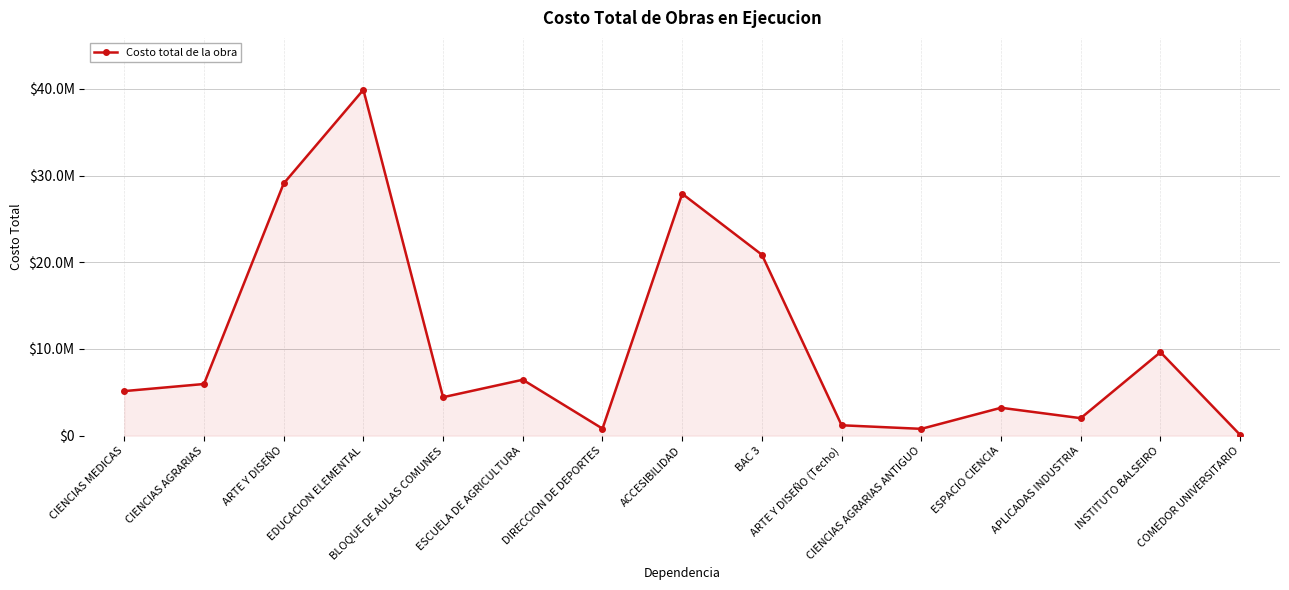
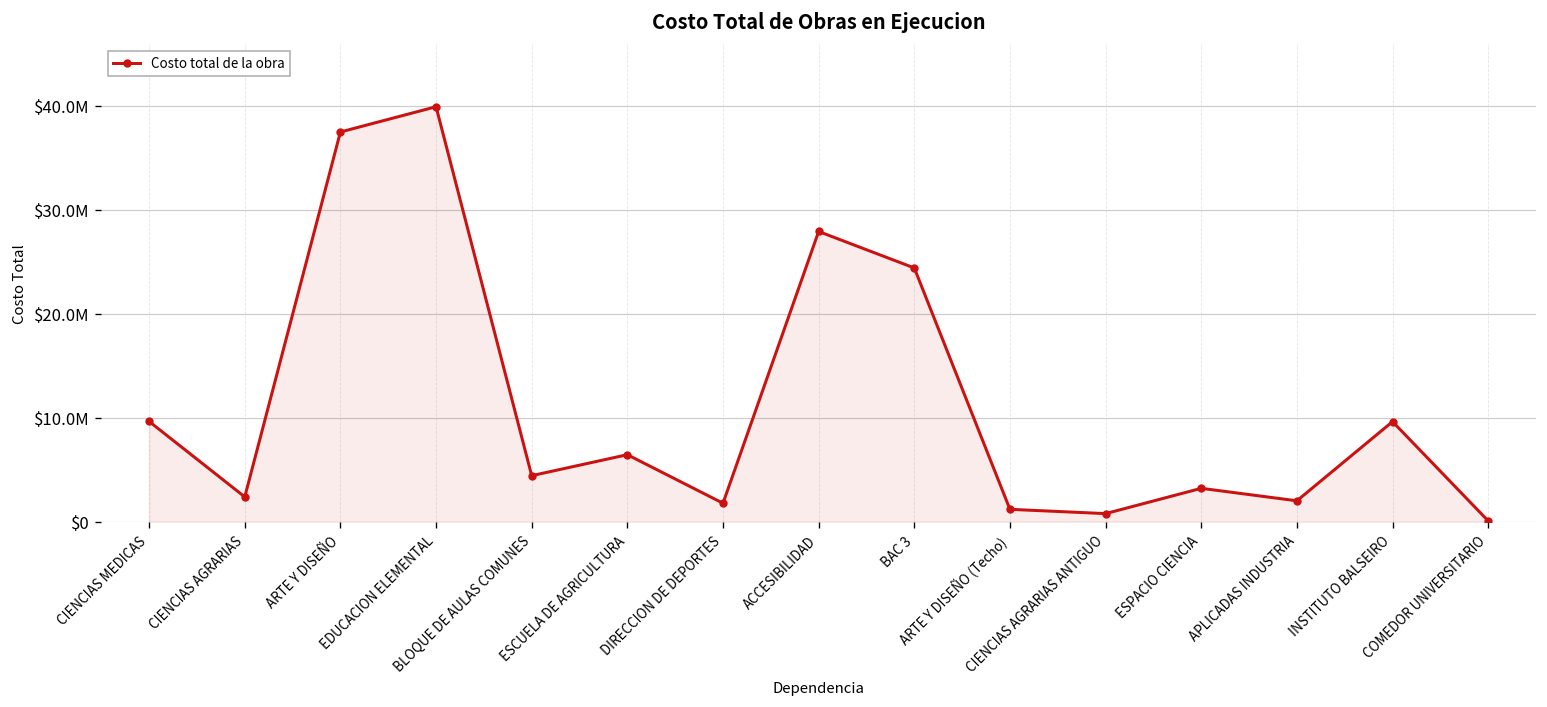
  {
-   "CIENCIAS MEDICAS": "$5000000",
-   "CIENCIAS AGRARIAS": "$6000000",
-   "ARTE Y DISEÑO": "$29000000",
+   "CIENCIAS MEDICAS": "$10000000",
+   "CIENCIAS AGRARIAS": "$2000000",
+   "ARTE Y DISEÑO": "$37000000",
    "EDUCACION ELEMENTAL": "$40000000",
    "BLOQUE DE AULAS COMUNES": "$4000000",
    "ESCUELA DE AGRICULTURA": "$6000000",
-   "DIRECCION DE DEPORTES": "$1000000",
+   "DIRECCION DE DEPORTES": "$2000000",
    "ACCESIBILIDAD": "$28000000",
-   "BAC 3": "$21000000",
+   "BAC 3": "$24000000",
    "ARTE Y DISEÑO (Techo)": "$1000000",
    "CIENCIAS AGRARIAS ANTIGUO": "$1000000",
    "ESPACIO CIENCIA": "$3000000",
    "APLICADAS INDUSTRIA": "$2000000",
    "INSTITUTO BALSEIRO": "$10000000",
    "COMEDOR UNIVERSITARIO": "$0"
  }
